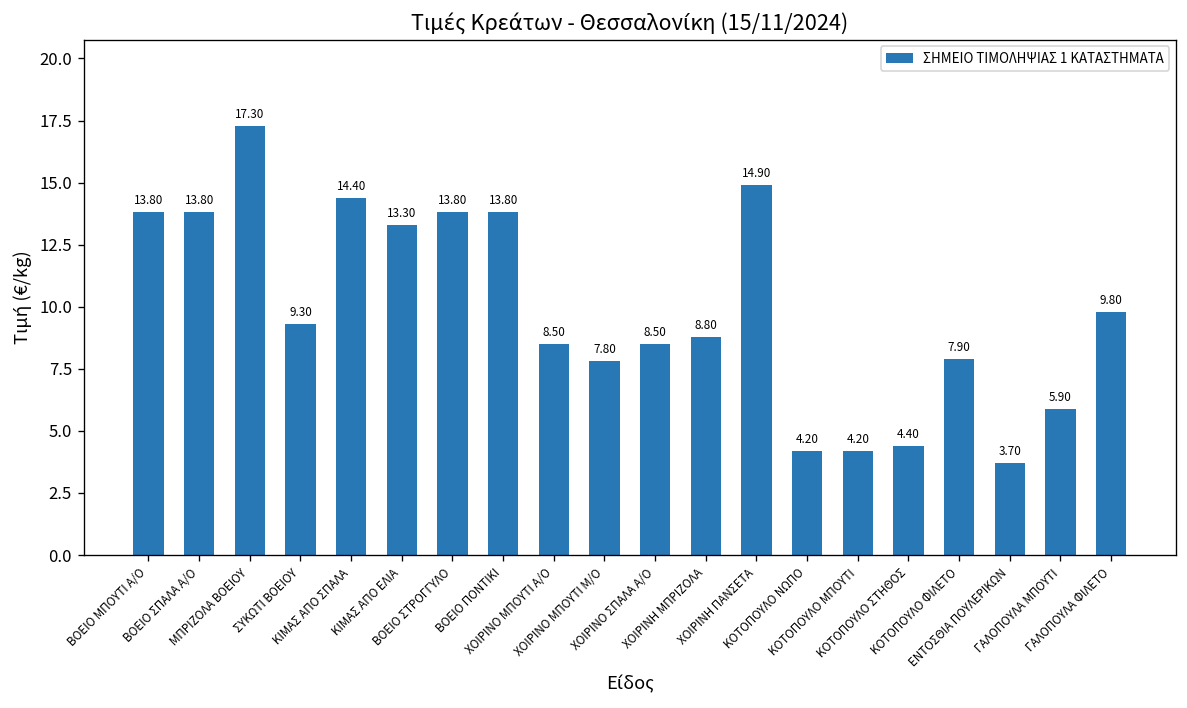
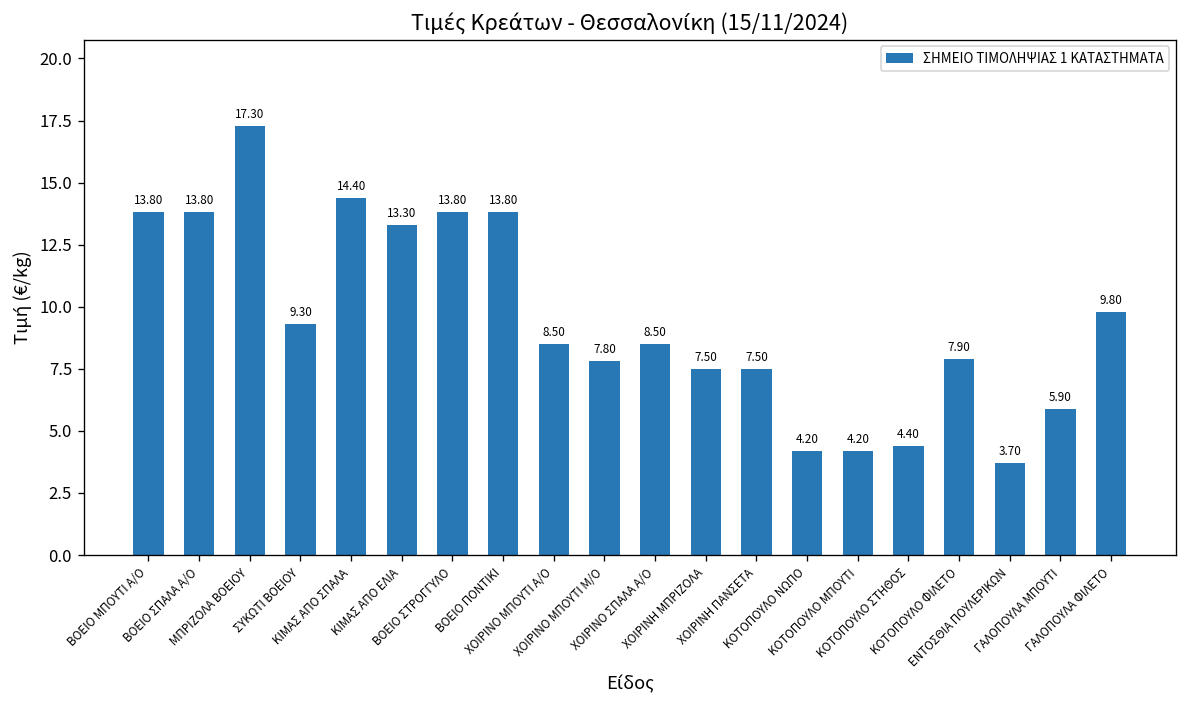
  {
    "ΒΟΕΙΟ ΜΠΟΥΤΙ Α/Ο": 13.80,
    "ΒΟΕΙΟ ΣΠΑΛΑ Α/Ο": 13.80,
    "ΜΠΡΙΖΟΛΑ ΒΟΕΙΟΥ": 17.30,
    "ΣΥΚΩΤΙ ΒΟΕΙΟΥ": 9.30,
    "ΚΙΜΑΣ ΑΠΟ ΣΠΑΛΑ": 14.40,
    "ΚΙΜΑΣ ΑΠΟ ΕΛΙΑ": 13.30,
    "ΒΟΕΙΟ ΣΤΡΟΓΓΥΛΟ": 13.80,
    "ΒΟΕΙΟ ΠΟΝΤΙΚΙ": 13.80,
    "ΧΟΙΡΙΝΟ ΜΠΟΥΤΙ Α/Ο": 8.50,
    "ΧΟΙΡΙΝΟ ΜΠΟΥΤΙ Μ/Ο": 7.80,
    "ΧΟΙΡΙΝΟ ΣΠΑΛΑ Α/Ο": 8.50,
-   "ΧΟΙΡΙΝΗ ΜΠΡΙΖΟΛΑ": 8.80,
-   "ΧΟΙΡΙΝΗ ΠΑΝΣΕΤΑ": 14.90,
+   "ΧΟΙΡΙΝΗ ΜΠΡΙΖΟΛΑ": 7.50,
+   "ΧΟΙΡΙΝΗ ΠΑΝΣΕΤΑ": 7.50,
    "ΚΟΤΟΠΟΥΛΟ ΝΩΠΟ": 4.20,
    "ΚΟΤΟΠΟΥΛΟ ΜΠΟΥΤΙ": 4.20,
    "ΚΟΤΟΠΟΥΛΟ ΣΤΗΘΟΣ": 4.40,
    "ΚΟΤΟΠΟΥΛΟ ΦΙΛΕΤΟ": 7.90,
    "ΕΝΤΟΣΘΙΑ ΠΟΥΛΕΡΙΚΩΝ": 3.70,
    "ΓΑΛΟΠΟΥΛΑ ΜΠΟΥΤΙ": 5.90,
    "ΓΑΛΟΠΟΥΛΑ ΦΙΛΕΤΟ": 9.80
  }
